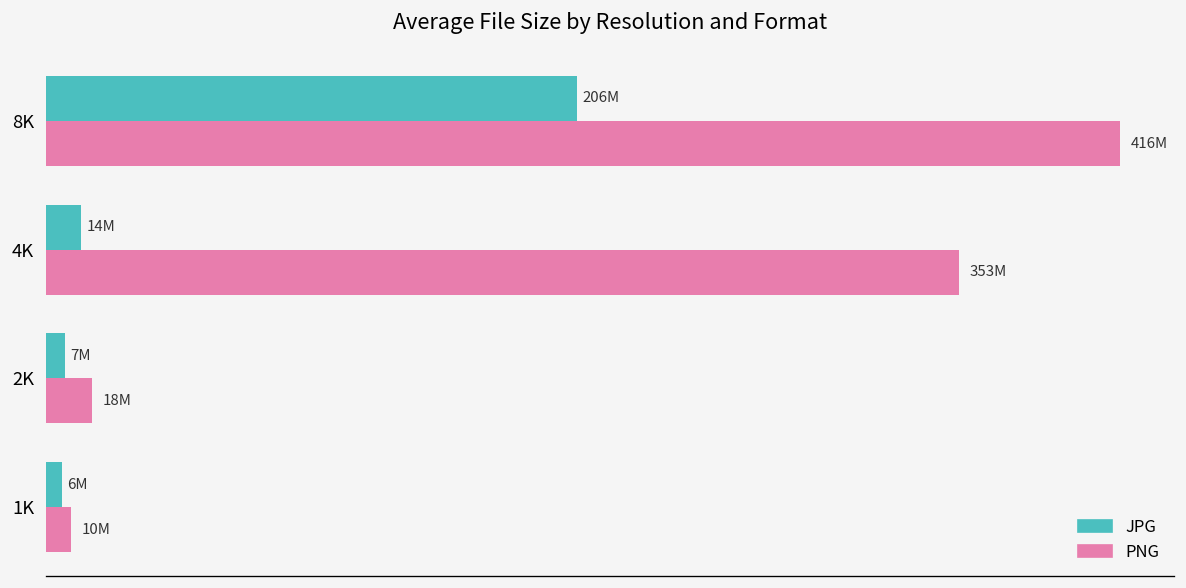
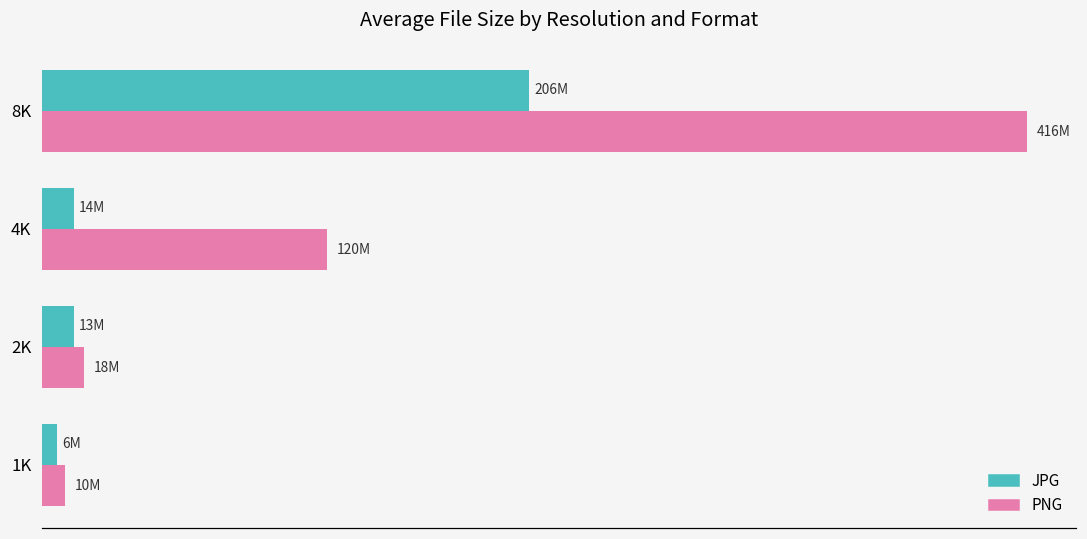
  {
    "JPG": {
      "8K": "206M",
      "4K": "14M",
-     "2K": "7M",
+     "2K": "13M",
      "1K": "6M"
    },
    "PNG": {
      "8K": "416M",
-     "4K": "353M",
+     "4K": "120M",
      "2K": "18M",
      "1K": "10M"
    }
  }
